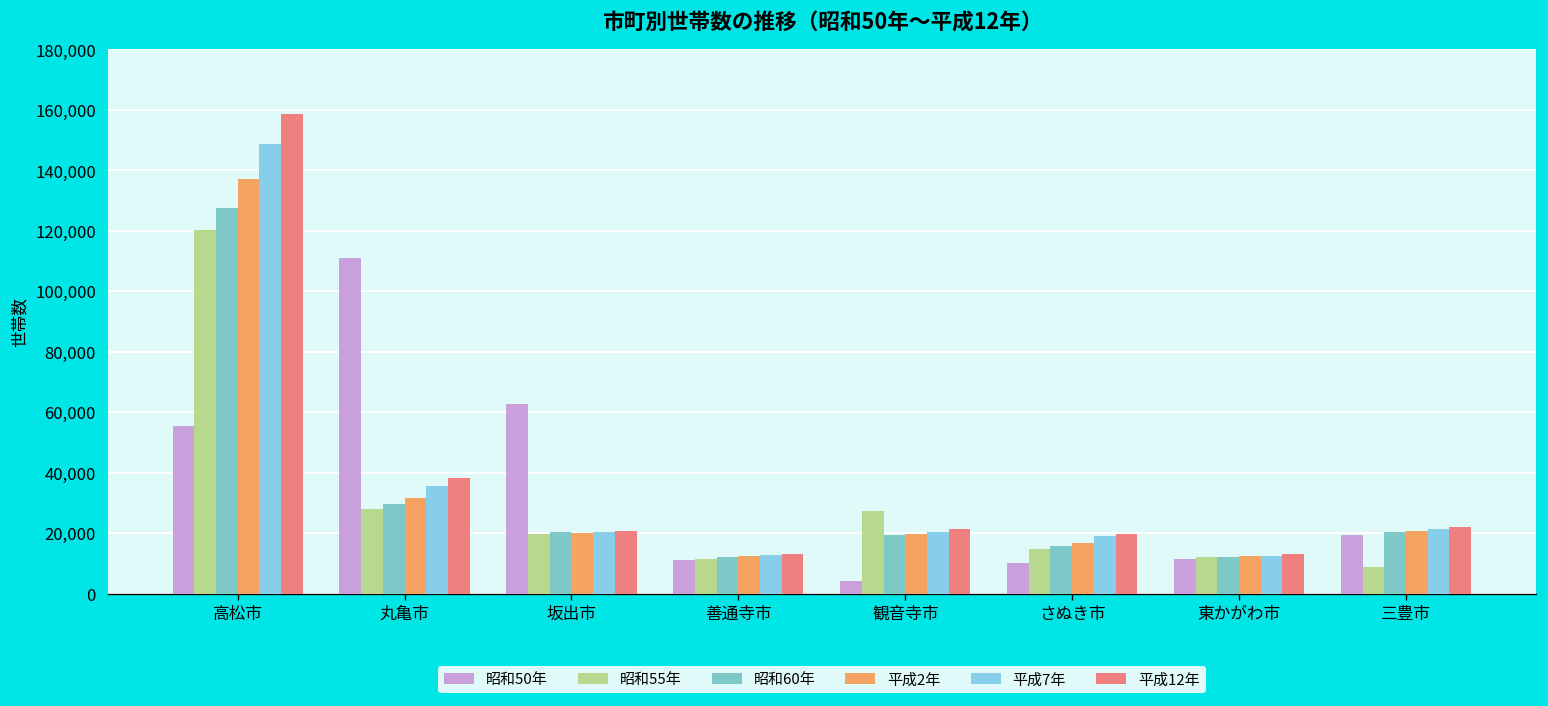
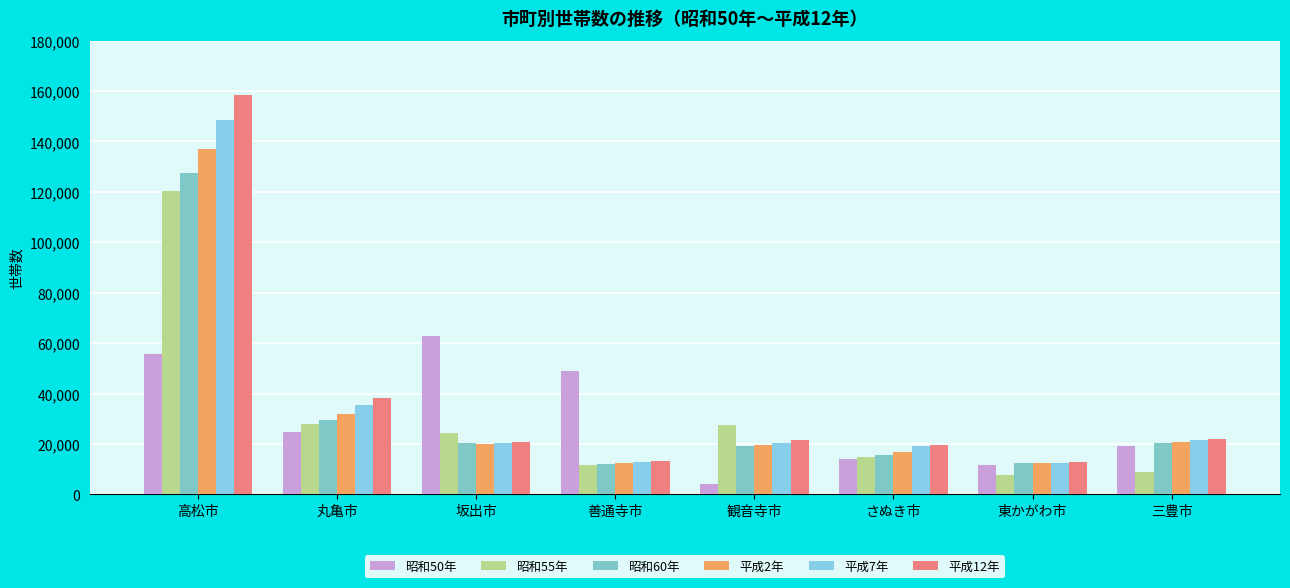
  {
    "昭和50年": {
      "高松市": "56,000",
-     "丸亀市": "111,000",
+     "丸亀市": "25,000",
      "坂出市": "63,000",
-     "善通寺市": "11,000",
+     "善通寺市": "49,000",
      "観音寺市": "4,000",
-     "さぬき市": "10,000",
+     "さぬき市": "14,000",
      "東かがわ市": "11,000",
      "三豊市": "19,000"
    },
    "昭和55年": {
      "高松市": "120,000",
      "丸亀市": "28,000",
-     "坂出市": "20,000",
+     "坂出市": "24,000",
      "善通寺市": "11,000",
      "観音寺市": "27,000",
      "さぬき市": "15,000",
-     "東かがわ市": "12,000",
+     "東かがわ市": "8,000",
      "三豊市": "9,000"
    }
  }
